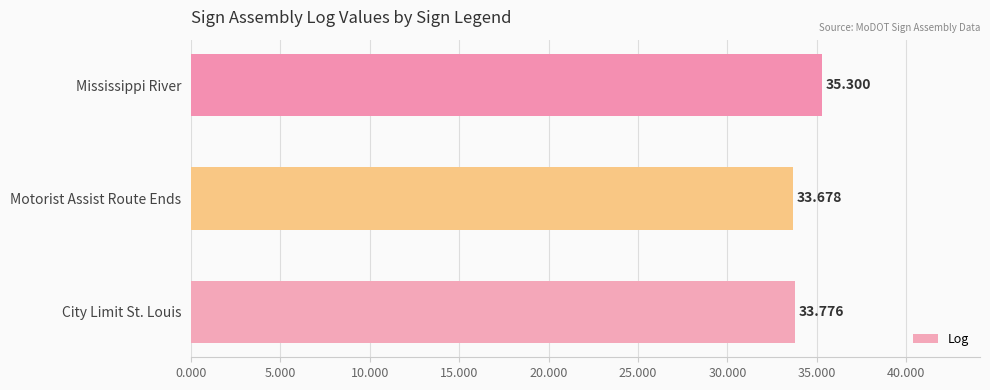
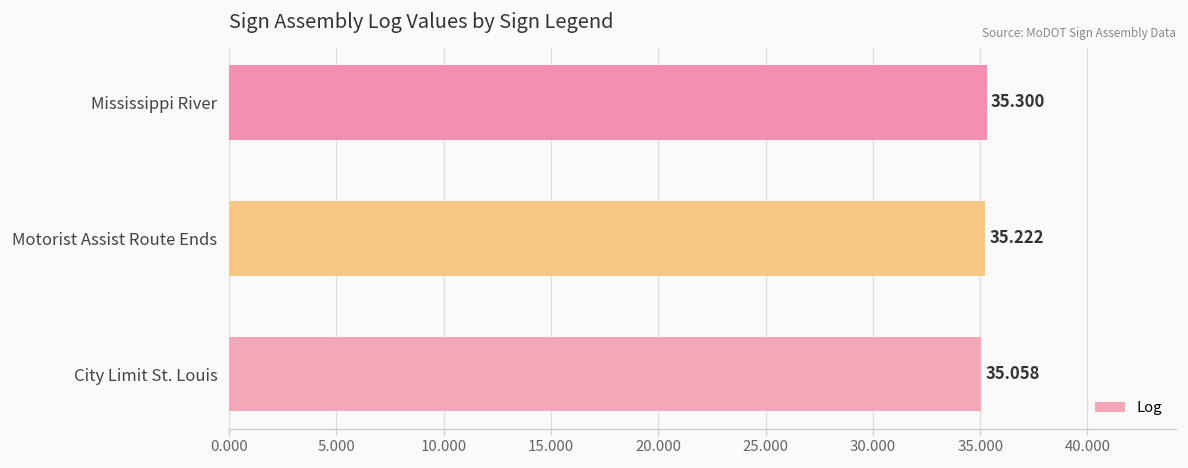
  {
    "Mississippi River": 35.300,
-   "Motorist Assist Route Ends": 33.678,
-   "City Limit St. Louis": 33.776
+   "Motorist Assist Route Ends": 35.222,
+   "City Limit St. Louis": 35.058
  }
